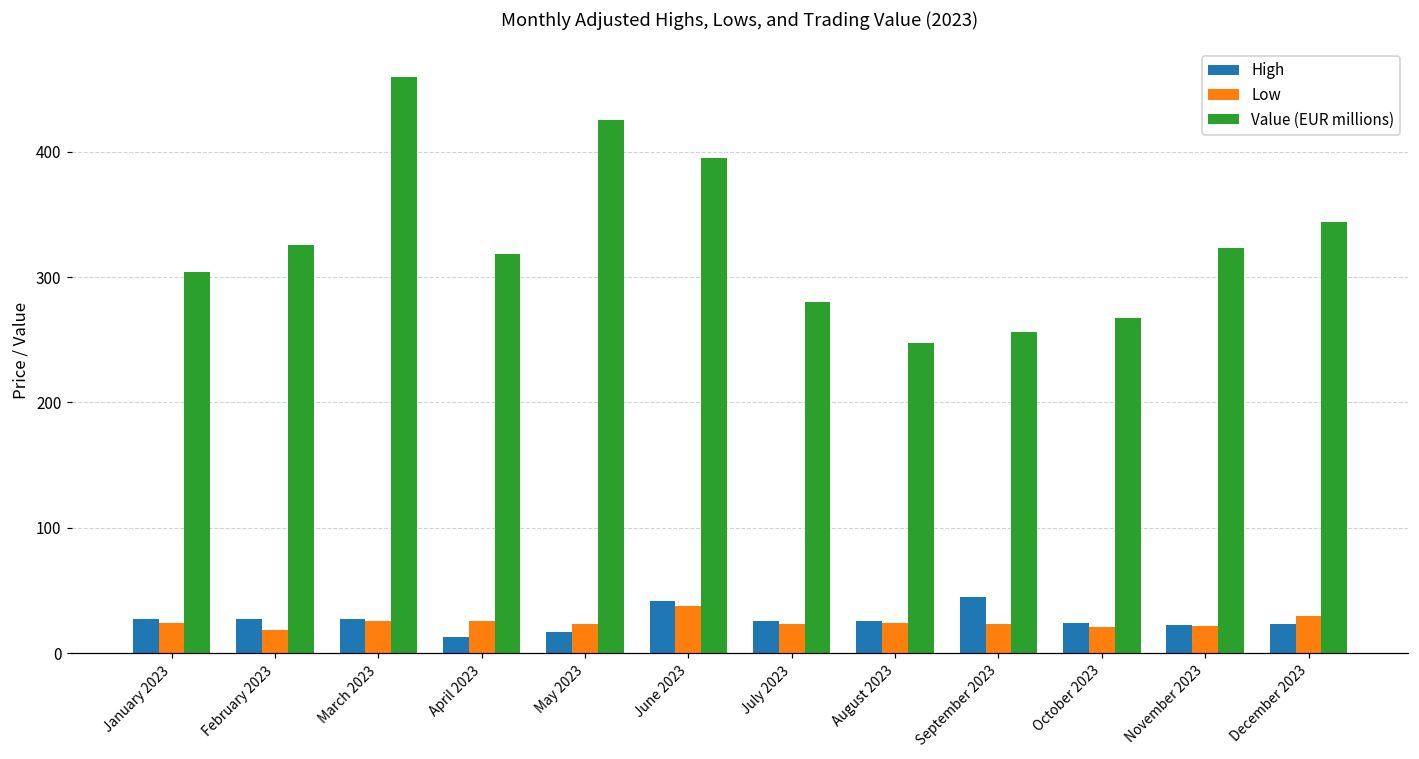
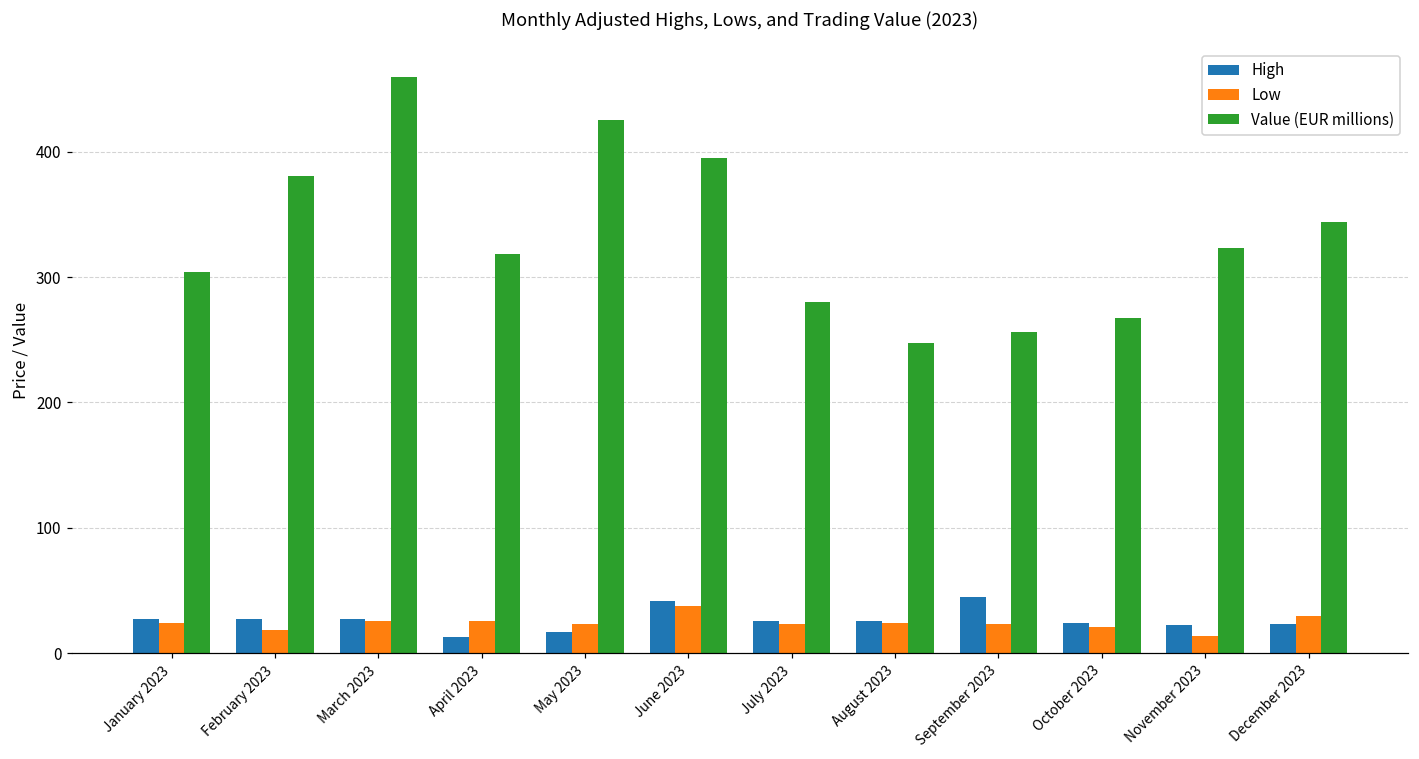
  {
    "High": {
      "January 2023": 27,
      "February 2023": 27,
      "March 2023": 27,
      "April 2023": 13,
      "May 2023": 17,
      "June 2023": 42,
      "July 2023": 26,
      "August 2023": 25,
      "September 2023": 45,
      "October 2023": 24,
      "November 2023": 23,
      "December 2023": 23
    },
    "Low": {
      "January 2023": 24,
      "February 2023": 18,
      "March 2023": 26,
      "April 2023": 26,
      "May 2023": 24,
      "June 2023": 37,
      "July 2023": 23,
      "August 2023": 24,
      "September 2023": 23,
      "October 2023": 21,
-     "November 2023": 21,
+     "November 2023": 13,
      "December 2023": 29
    },
    "Value (EUR millions)": {
      "January 2023": 304,
-     "February 2023": 325,
+     "February 2023": 381,
      "March 2023": 459,
      "April 2023": 318,
      "May 2023": 425,
      "June 2023": 395,
      "July 2023": 280,
      "August 2023": 247,
      "September 2023": 256,
      "October 2023": 267,
      "November 2023": 323,
      "December 2023": 344
    }
  }
